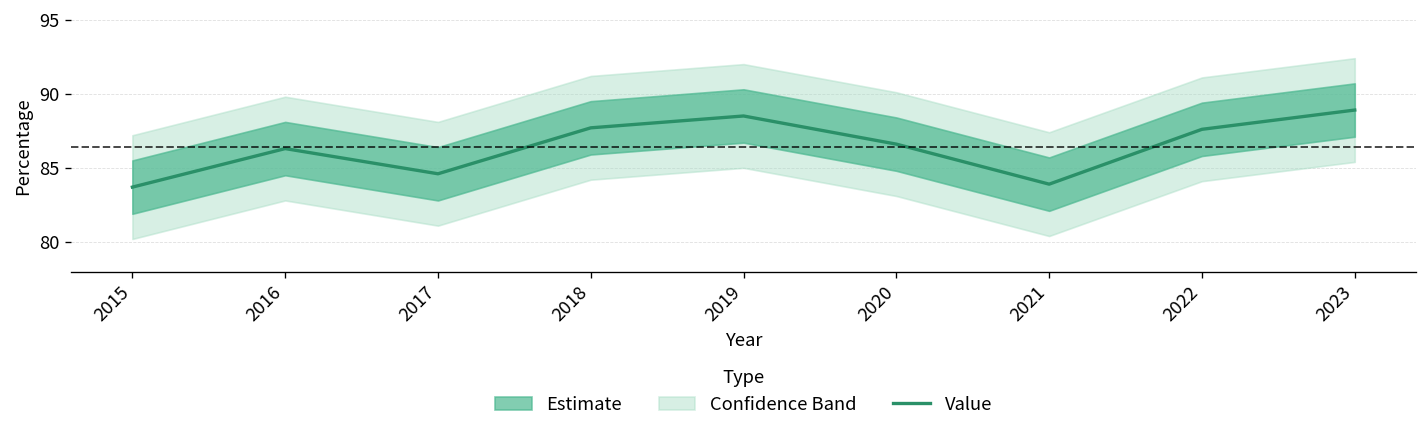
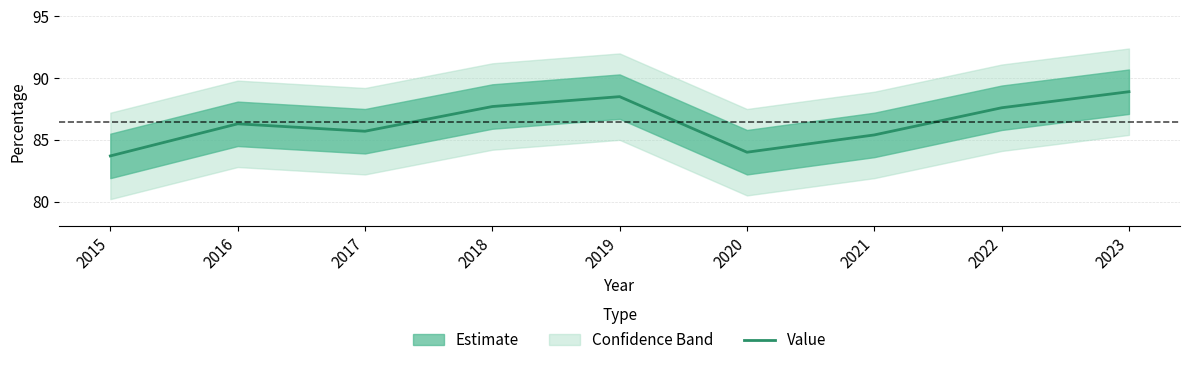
  {
    "Value": {
      "2015": 83.7,
      "2016": 86.3,
-     "2017": 84.6,
+     "2017": 85.7,
      "2018": 87.7,
      "2019": 88.5,
-     "2020": 86.6,
-     "2021": 83.9,
+     "2020": 84.0,
+     "2021": 85.4,
      "2022": 87.6,
      "2023": 88.9
    }
  }
